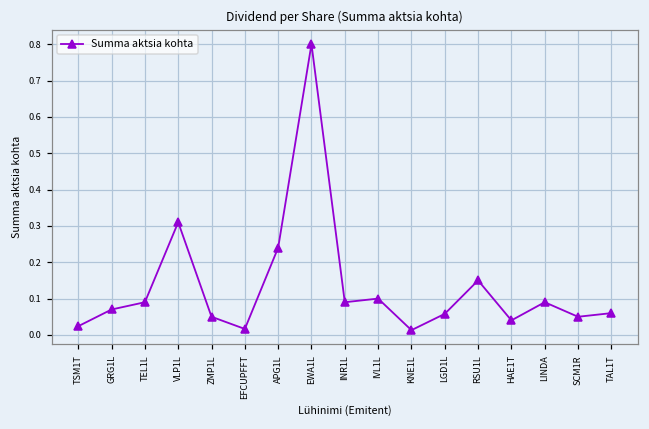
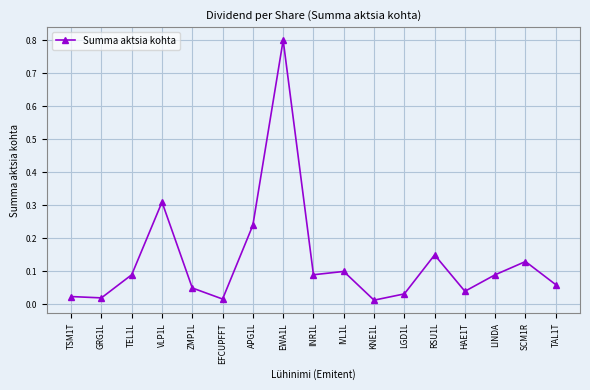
  {
    "TSM1T": 0.02,
-   "GRG1L": 0.07,
+   "GRG1L": 0.02,
    "TEL1L": 0.09,
    "VLP1L": 0.31,
    "ZMP1L": 0.05,
    "EFCUPFFT": 0.02,
    "APG1L": 0.24,
    "EWA1L": 0.80,
    "INR1L": 0.09,
    "IVL1L": 0.10,
    "KNE1L": 0.01,
-   "LGD1L": 0.06,
+   "LGD1L": 0.03,
    "RSU1L": 0.15,
    "HAE1T": 0.04,
    "LINDA": 0.09,
-   "SCM1R": 0.05,
+   "SCM1R": 0.13,
    "TAL1T": 0.06
  }
